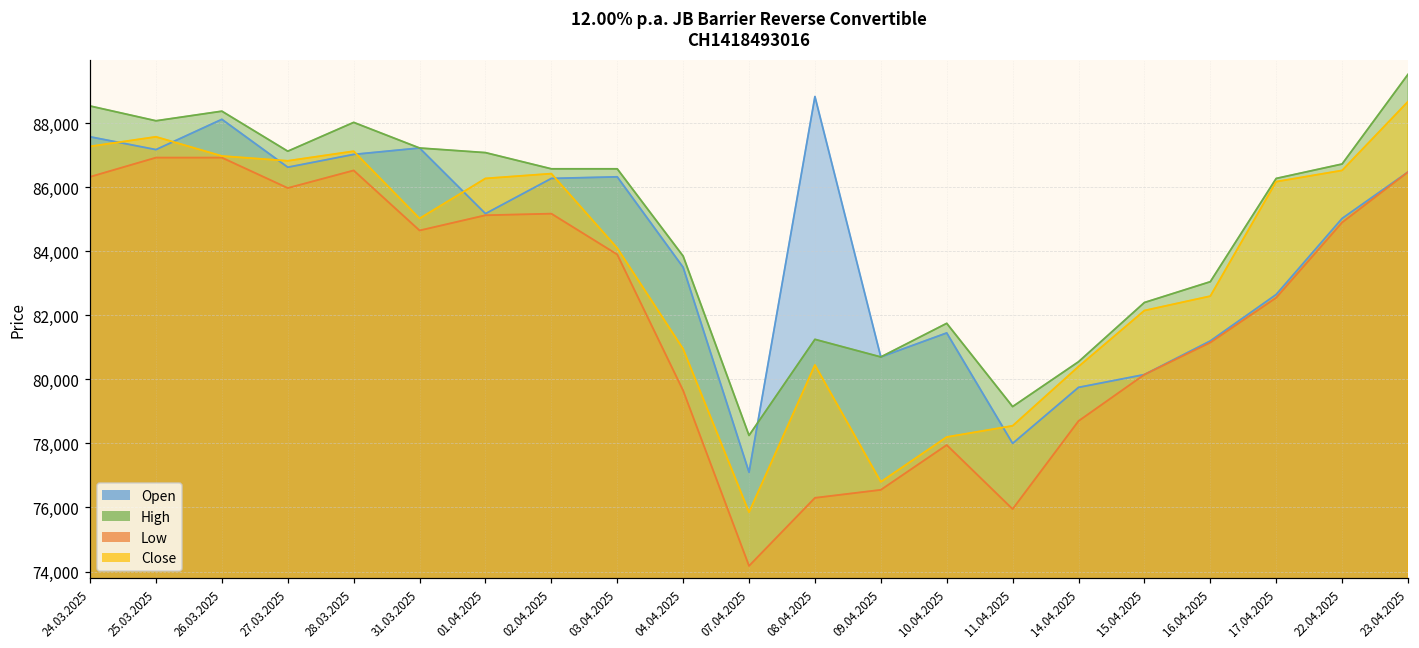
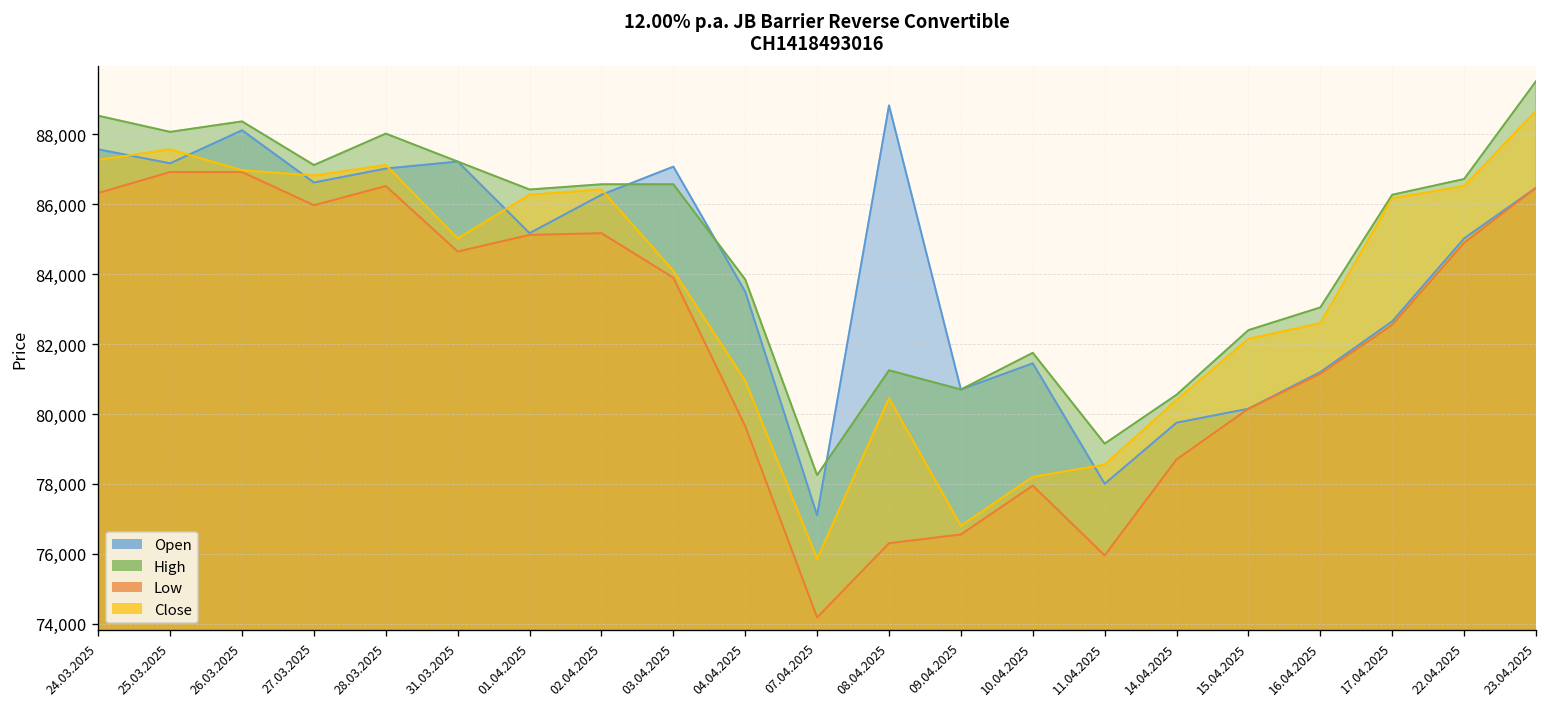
  {
    "Open": {
      "24.03.2025": "87,600",
      "25.03.2025": "87,200",
      "26.03.2025": "88,100",
      "27.03.2025": "86,600",
      "28.03.2025": "87,000",
      "02.04.2025": "86,300",
-     "03.04.2025": "86,300",
+     "03.04.2025": "87,100",
      "04.04.2025": "83,500",
      "07.04.2025": "77,100",
      "08.04.2025": "88,800",
      "10.04.2025": "81,500",
      "11.04.2025": "78,000",
      "14.04.2025": "79,800",
      "17.04.2025": "82,700",
      "22.04.2025": "85,000"
    },
    "High": {
      "24.03.2025": "88,500",
      "25.03.2025": "88,100",
      "26.03.2025": "88,400",
      "27.03.2025": "87,100",
      "28.03.2025": "88,000",
-     "01.04.2025": "87,100",
+     "01.04.2025": "86,400",
      "02.04.2025": "86,600",
      "03.04.2025": "86,600",
      "04.04.2025": "83,900",
      "07.04.2025": "78,300",
      "08.04.2025": "81,300",
      "10.04.2025": "81,800",
      "11.04.2025": "79,200",
      "14.04.2025": "80,600",
      "15.04.2025": "82,400",
      "16.04.2025": "83,100",
      "17.04.2025": "86,300",
      "22.04.2025": "86,700",
      "23.04.2025": "89,500"
    }
  }
